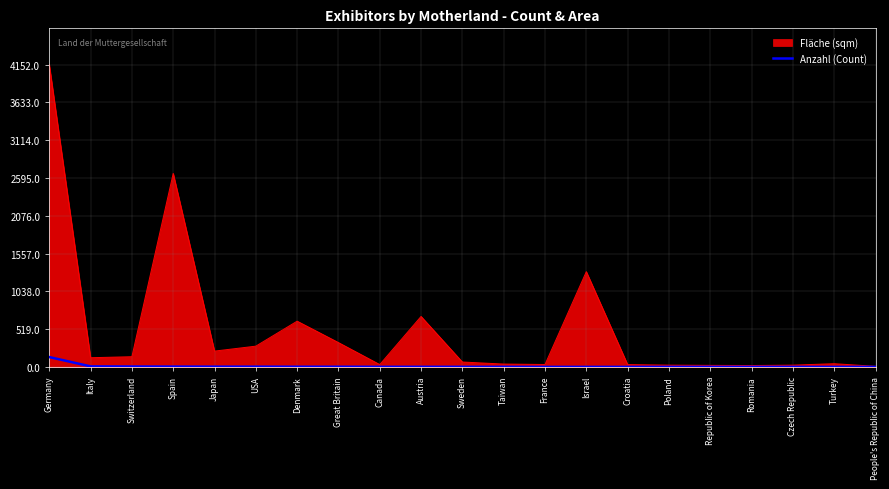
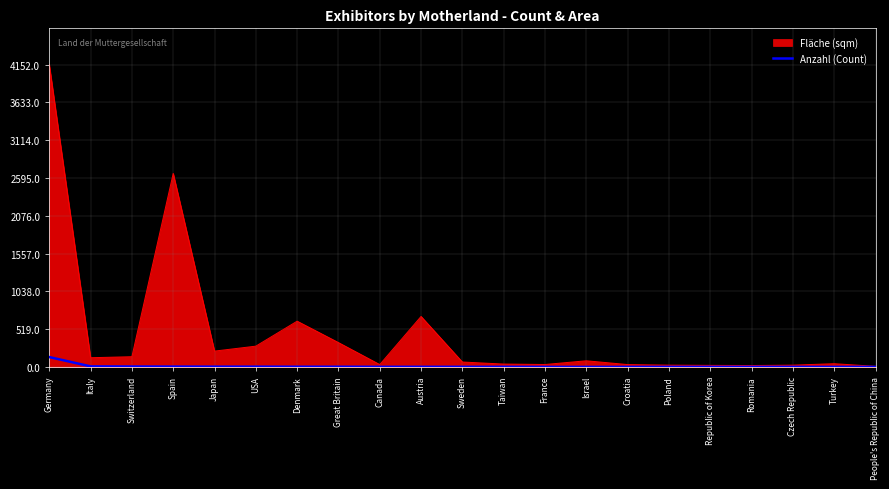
  {
    "Fläche (sqm)": {
      "Germany": 4200,
      "Italy": 100,
      "Switzerland": 100,
      "Spain": 2700,
      "Japan": 200,
      "USA": 300,
      "Denmark": 600,
      "Great Britain": 300,
      "Austria": 700,
      "Sweden": 100,
      "Taiwan": 0,
-     "Israel": 1300,
+     "Israel": 100,
      "Turkey": 0
    },
    "Anzahl (Count)": {
      "Germany": 100,
      "Italy": 0,
      "Switzerland": 0,
      "Spain": 0,
      "Japan": 0,
      "USA": 0,
      "Denmark": 0,
      "Great Britain": 0,
      "Austria": 0,
      "Sweden": 0,
      "Taiwan": 0,
      "Israel": 0,
      "Turkey": 0
    }
  }
